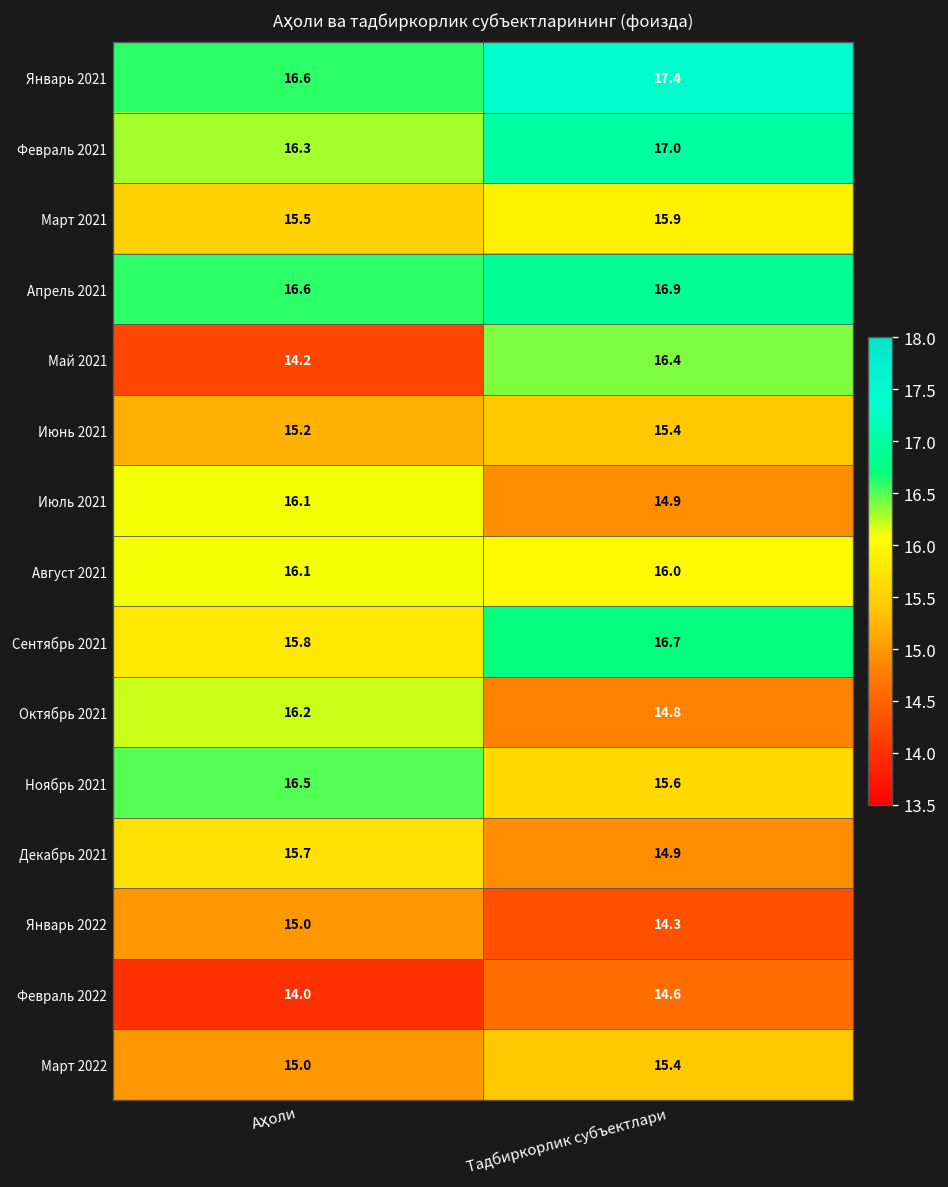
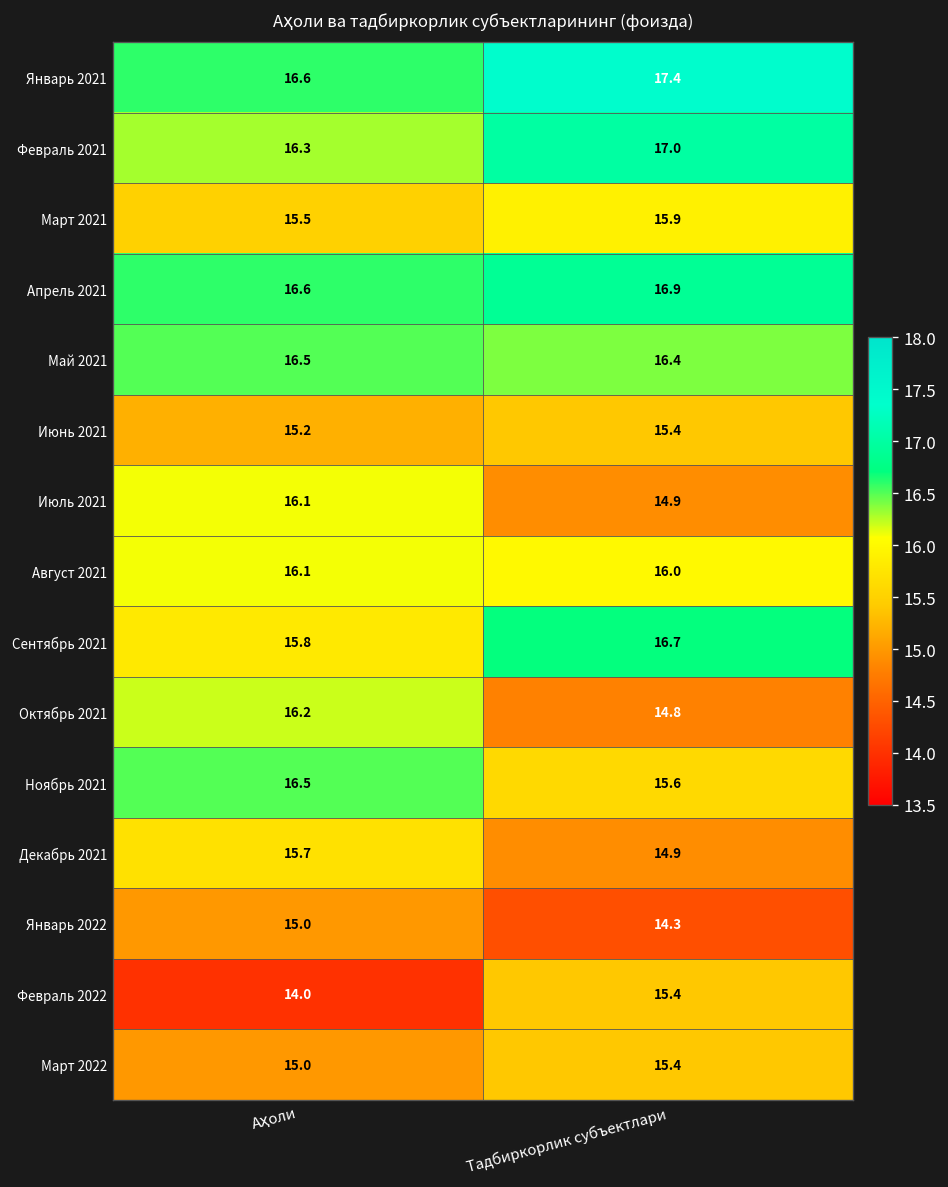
  {
    "Январь 2021": {
      "Аҳоли": 16.6,
      "Тадбиркорлик субъектлари": 17.4
    },
    "Февраль 2021": {
      "Аҳоли": 16.3,
      "Тадбиркорлик субъектлари": 17.0
    },
    "Март 2021": {
      "Аҳоли": 15.5,
      "Тадбиркорлик субъектлари": 15.9
    },
    "Апрель 2021": {
      "Аҳоли": 16.6,
      "Тадбиркорлик субъектлари": 16.9
    },
    "Май 2021": {
-     "Аҳоли": 14.2,
+     "Аҳоли": 16.5,
      "Тадбиркорлик субъектлари": 16.4
    },
    "Июнь 2021": {
      "Аҳоли": 15.2,
      "Тадбиркорлик субъектлари": 15.4
    },
    "Июль 2021": {
      "Аҳоли": 16.1,
      "Тадбиркорлик субъектлари": 14.9
    },
    "Август 2021": {
      "Аҳоли": 16.1,
      "Тадбиркорлик субъектлари": 16.0
    },
    "Сентябрь 2021": {
      "Аҳоли": 15.8,
      "Тадбиркорлик субъектлари": 16.7
    },
    "Октябрь 2021": {
      "Аҳоли": 16.2,
      "Тадбиркорлик субъектлари": 14.8
    },
    "Ноябрь 2021": {
      "Аҳоли": 16.5,
      "Тадбиркорлик субъектлари": 15.6
    },
    "Декабрь 2021": {
      "Аҳоли": 15.7,
      "Тадбиркорлик субъектлари": 14.9
    },
    "Январь 2022": {
      "Аҳоли": 15.0,
      "Тадбиркорлик субъектлари": 14.3
    },
    "Февраль 2022": {
      "Аҳоли": 14.0,
-     "Тадбиркорлик субъектлари": 14.6
+     "Тадбиркорлик субъектлари": 15.4
    },
    "Март 2022": {
      "Аҳоли": 15.0,
      "Тадбиркорлик субъектлари": 15.4
    }
  }
